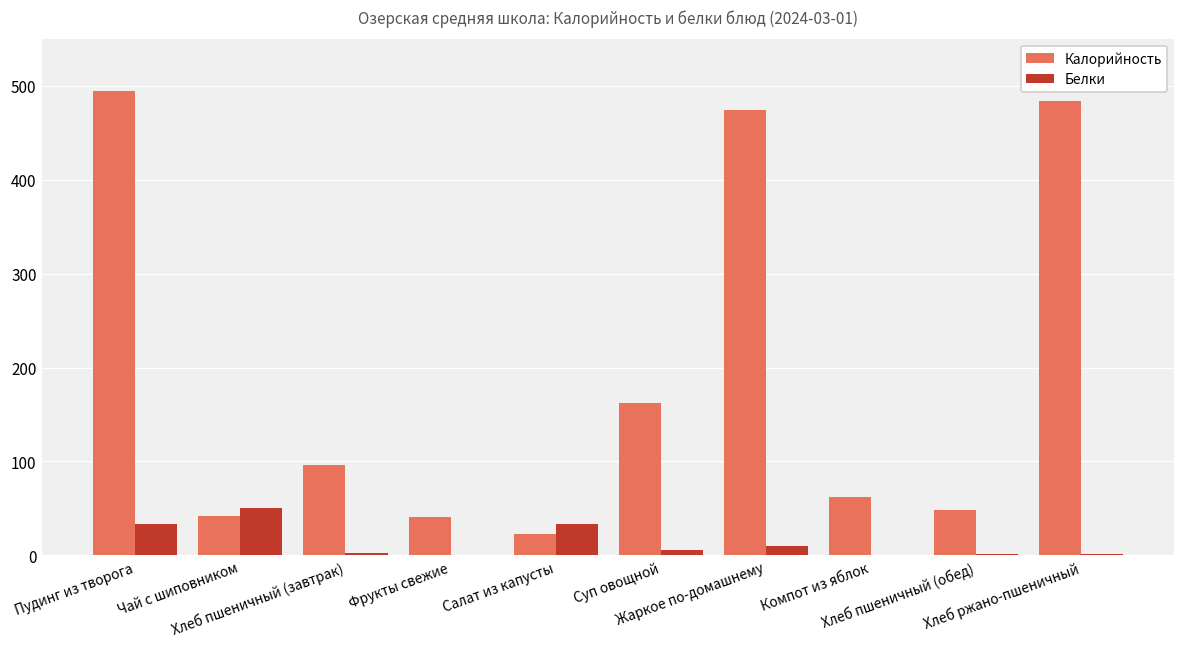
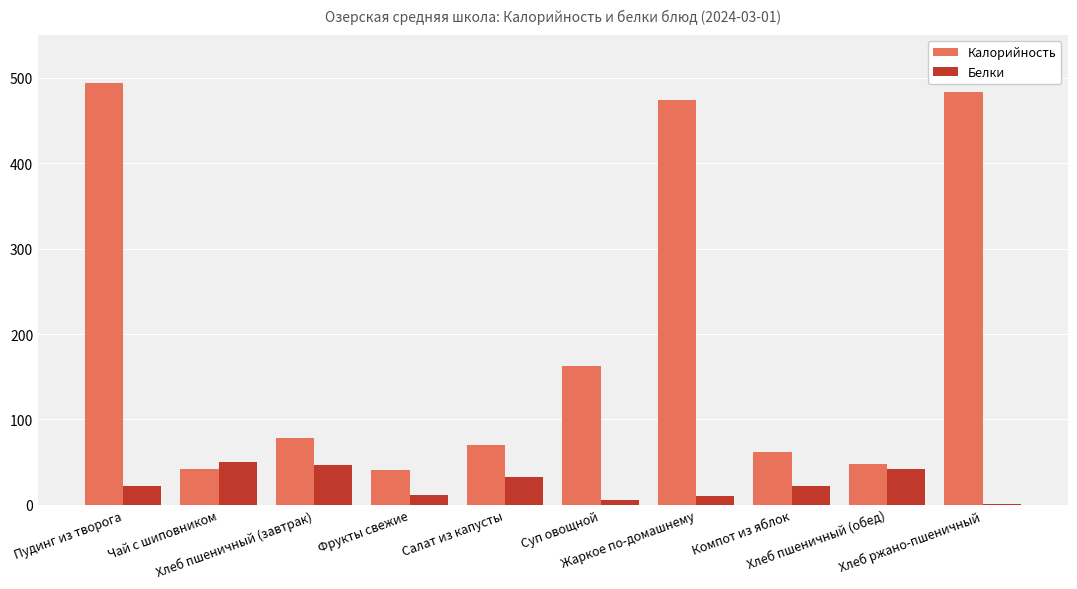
  {
    "Калорийность": {
      "Пудинг из творога": 490,
      "Чай с шиповником": 40,
-     "Хлеб пшеничный (завтрак)": 100,
+     "Хлеб пшеничный (завтрак)": 80,
      "Фрукты свежие": 40,
-     "Салат из капусты": 20,
+     "Салат из капусты": 70,
      "Суп овощной": 160,
      "Жаркое по-домашнему": 470,
      "Компот из яблок": 60,
      "Хлеб пшеничный (обед)": 50,
      "Хлеб ржано-пшеничный": 480
    },
    "Белки": {
-     "Пудинг из творога": 30,
+     "Пудинг из творога": 20,
      "Чай с шиповником": 50,
-     "Хлеб пшеничный (завтрак)": 0,
-     "Фрукты свежие": 0,
+     "Хлеб пшеничный (завтрак)": 50,
+     "Фрукты свежие": 10,
      "Салат из капусты": 30,
      "Суп овощной": 10,
      "Жаркое по-домашнему": 10,
-     "Компот из яблок": 0,
-     "Хлеб пшеничный (обед)": 0
+     "Компот из яблок": 20,
+     "Хлеб пшеничный (обед)": 40
    }
  }
